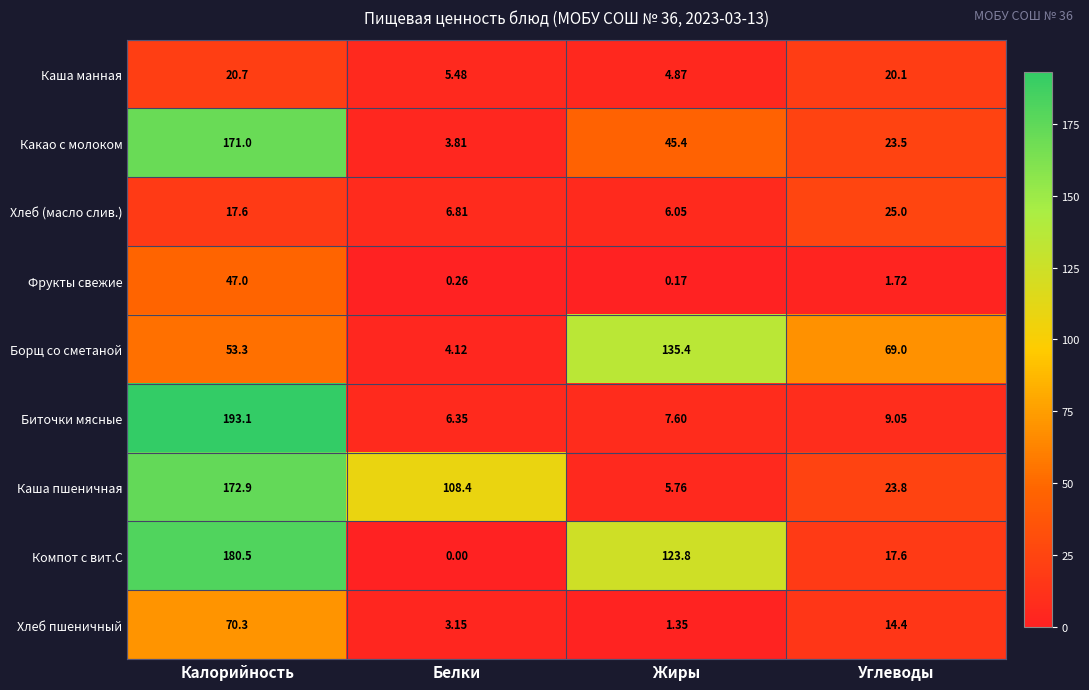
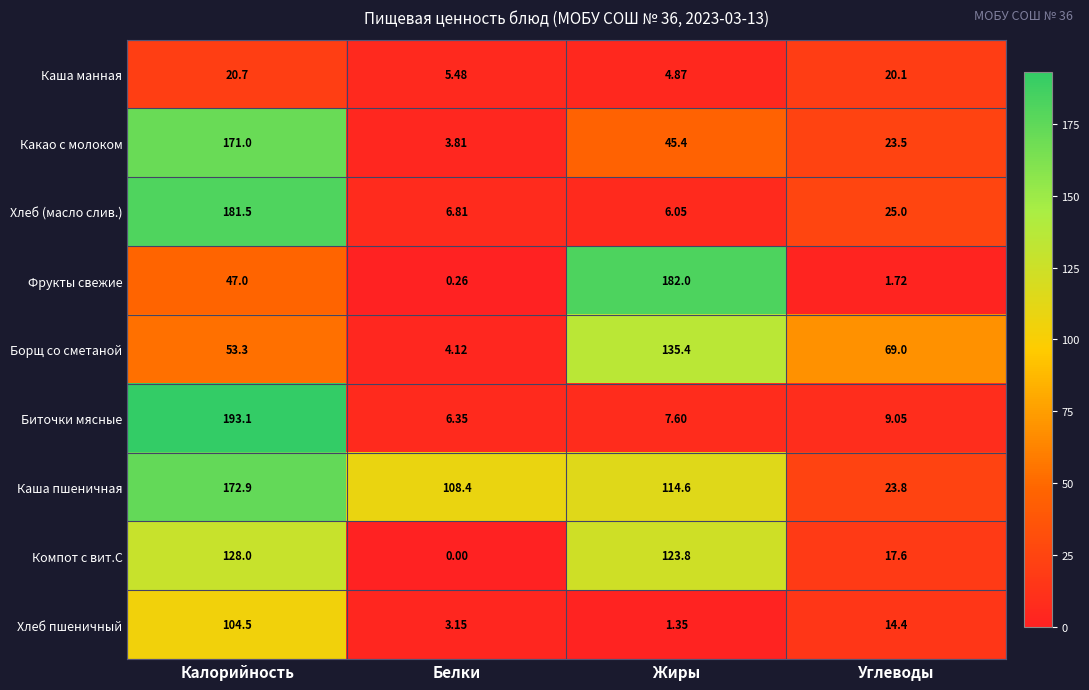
  {
    "Каша манная": {
      "Калорийность": 20.7,
      "Белки": 5.48,
      "Жиры": 4.87,
      "Углеводы": 20.1
    },
    "Какао с молоком": {
      "Калорийность": 171.0,
      "Белки": 3.81,
      "Жиры": 45.4,
      "Углеводы": 23.5
    },
    "Хлеб (масло слив.)": {
-     "Калорийность": 17.6,
+     "Калорийность": 181.5,
      "Белки": 6.81,
      "Жиры": 6.05,
      "Углеводы": 25.0
    },
    "Фрукты свежие": {
      "Калорийность": 47.0,
      "Белки": 0.26,
-     "Жиры": 0.17,
+     "Жиры": 182.0,
      "Углеводы": 1.72
    },
    "Борщ со сметаной": {
      "Калорийность": 53.3,
      "Белки": 4.12,
      "Жиры": 135.4,
      "Углеводы": 69.0
    },
    "Биточки мясные": {
      "Калорийность": 193.1,
      "Белки": 6.35,
      "Жиры": 7.60,
      "Углеводы": 9.05
    },
    "Каша пшеничная": {
      "Калорийность": 172.9,
      "Белки": 108.4,
-     "Жиры": 5.76,
+     "Жиры": 114.6,
      "Углеводы": 23.8
    },
    "Компот с вит.С": {
-     "Калорийность": 180.5,
+     "Калорийность": 128.0,
      "Белки": 0.00,
      "Жиры": 123.8,
      "Углеводы": 17.6
    },
    "Хлеб пшеничный": {
-     "Калорийность": 70.3,
+     "Калорийность": 104.5,
      "Белки": 3.15,
      "Жиры": 1.35,
      "Углеводы": 14.4
    }
  }
